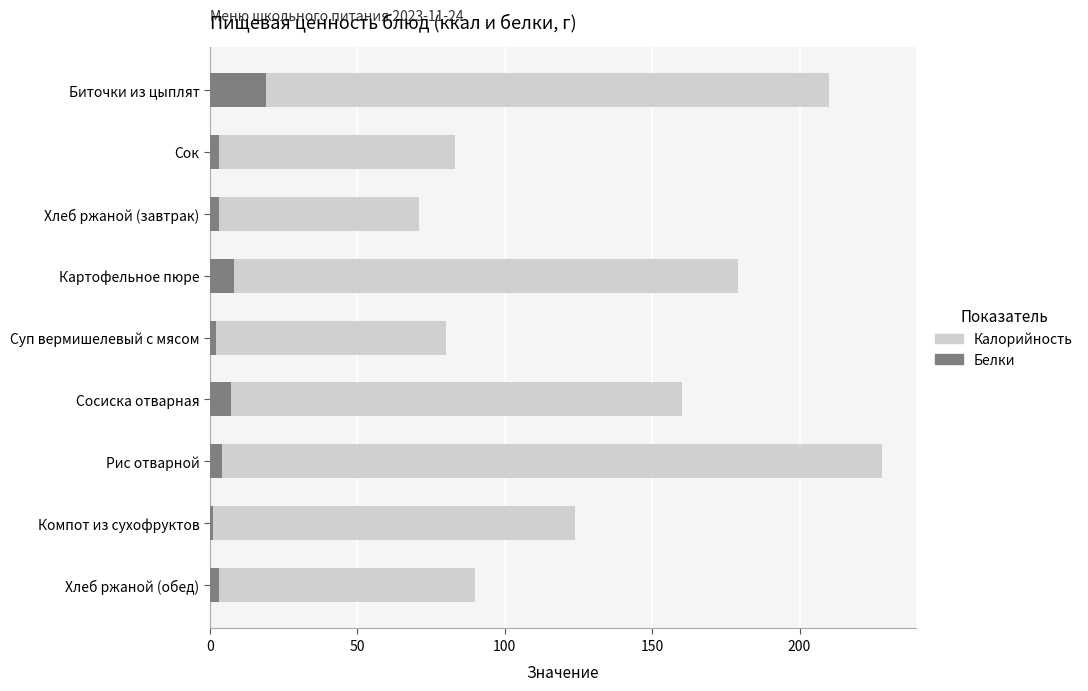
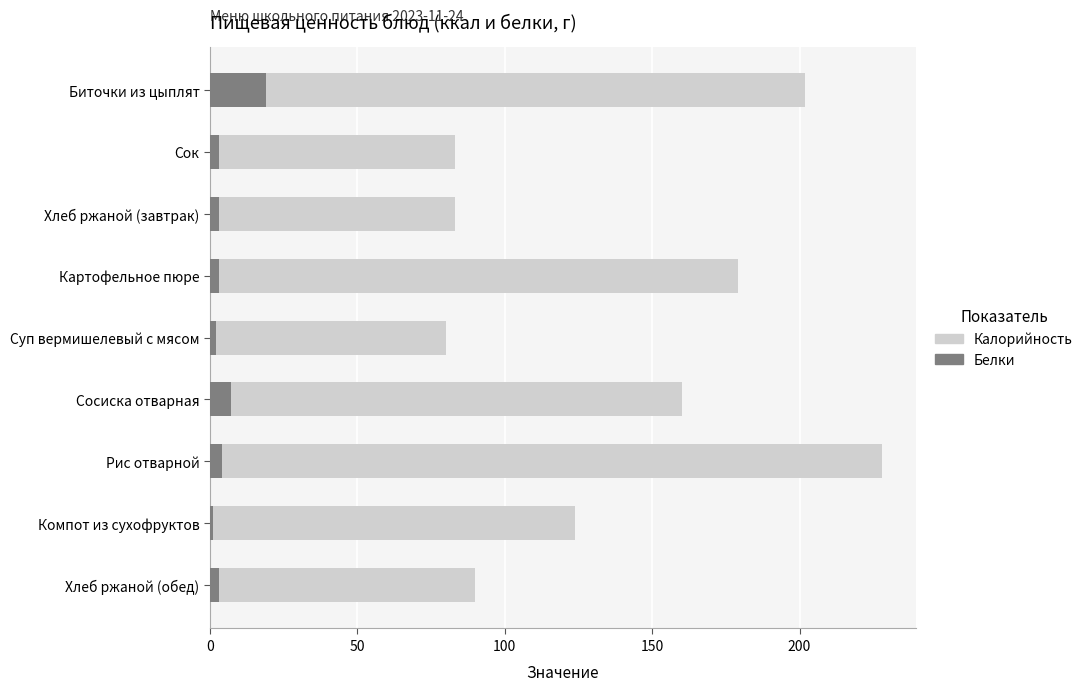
  {
    "Калорийность": {
-     "Биточки из цыплят": 210,
+     "Биточки из цыплят": 202,
      "Сок": 83,
-     "Хлеб ржаной (завтрак)": 71,
+     "Хлеб ржаной (завтрак)": 83,
      "Картофельное пюре": 179,
      "Суп вермишелевый с мясом": 80,
      "Сосиска отварная": 160,
      "Рис отварной": 228,
      "Компот из сухофруктов": 124,
      "Хлеб ржаной (обед)": 90
    },
    "Белки": {
-     "Картофельное пюре": 8
+     "Картофельное пюре": 3
    }
  }
